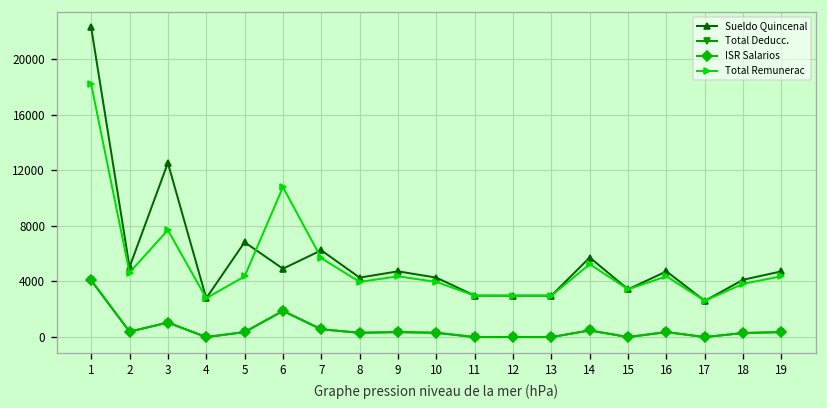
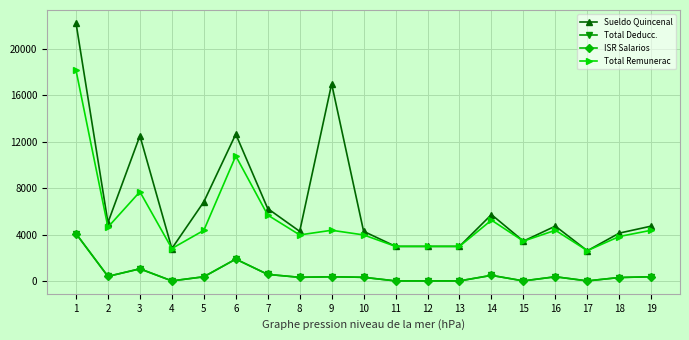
  {
    "Sueldo Quincenal": {
      "1": 22300,
      "2": 5000,
      "3": 12500,
      "5": 6800,
-     "6": 4900,
+     "6": 12700,
      "7": 6200,
      "8": 4300,
-     "9": 4700,
+     "9": 17000,
      "10": 4300,
      "14": 5700,
      "16": 4700,
      "18": 4100,
      "19": 4700
    }
  }
